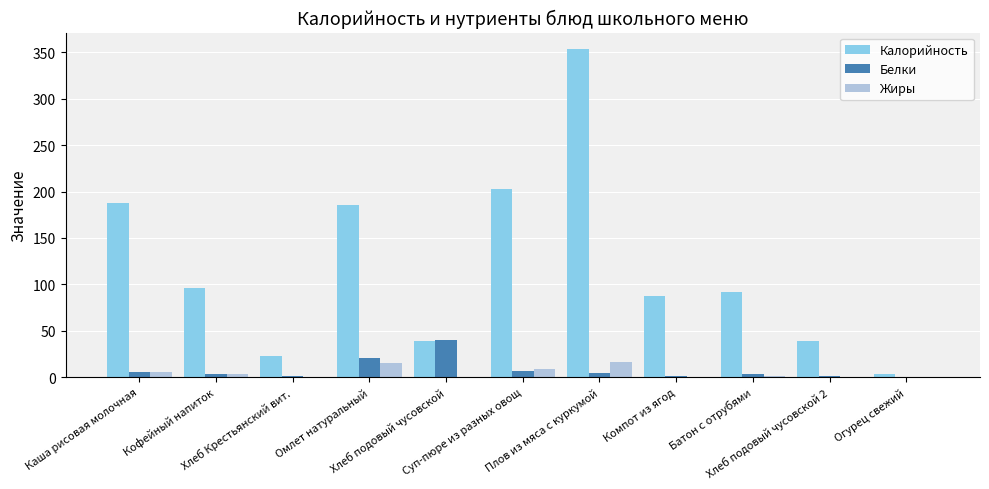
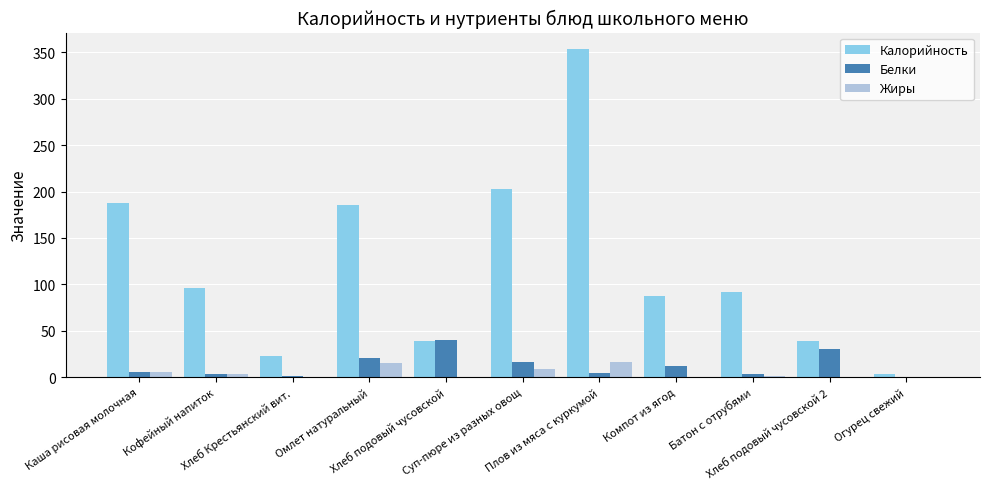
  {
    "Белки": {
      "Каша рисовая молочная": 10,
      "Кофейный напиток": 0,
      "Омлет натуральный": 20,
      "Хлеб подовый чусовской": 40,
-     "Суп-пюре из разных овощ": 10,
+     "Суп-пюре из разных овощ": 20,
      "Плов из мяса с куркумой": 0,
-     "Компот из ягод": 0,
+     "Компот из ягод": 10,
      "Батон с отрубями": 0,
-     "Хлеб подовый чусовской 2": 0
+     "Хлеб подовый чусовской 2": 30
    }
  }
